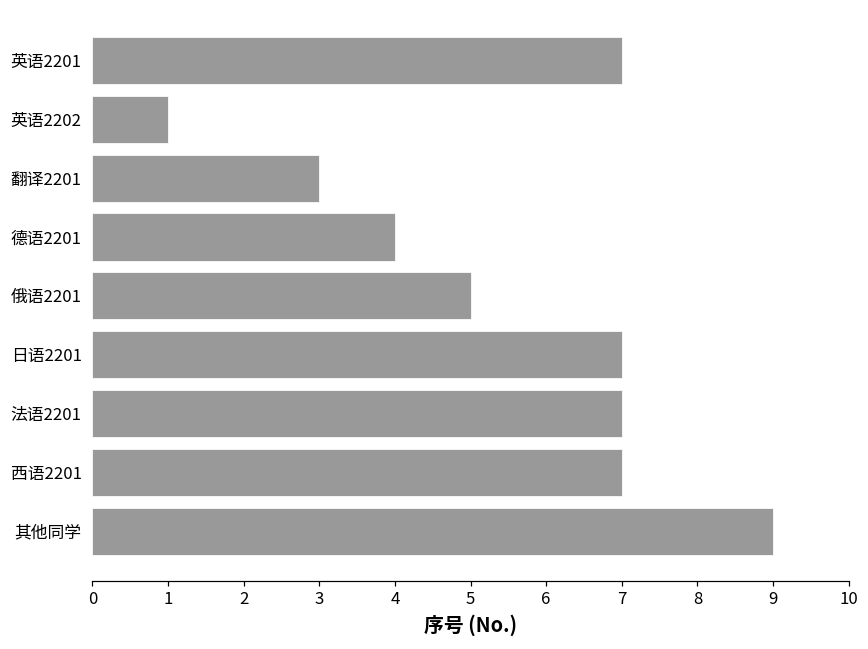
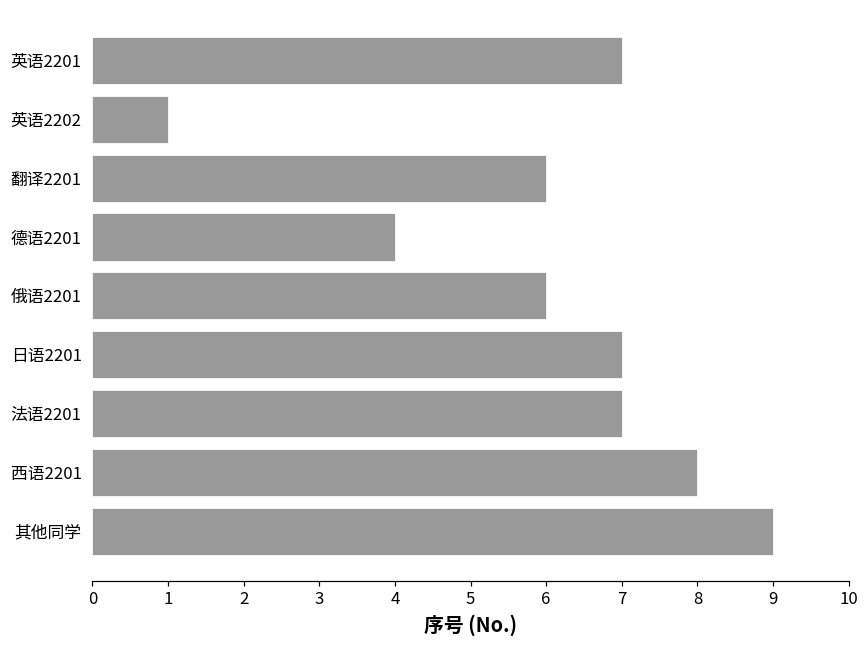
  {
    "英语2201": 7,
    "英语2202": 1,
-   "翻译2201": 3,
+   "翻译2201": 6,
    "德语2201": 4,
-   "俄语2201": 5,
+   "俄语2201": 6,
    "日语2201": 7,
    "法语2201": 7,
-   "西语2201": 7,
+   "西语2201": 8,
    "其他同学": 9
  }
